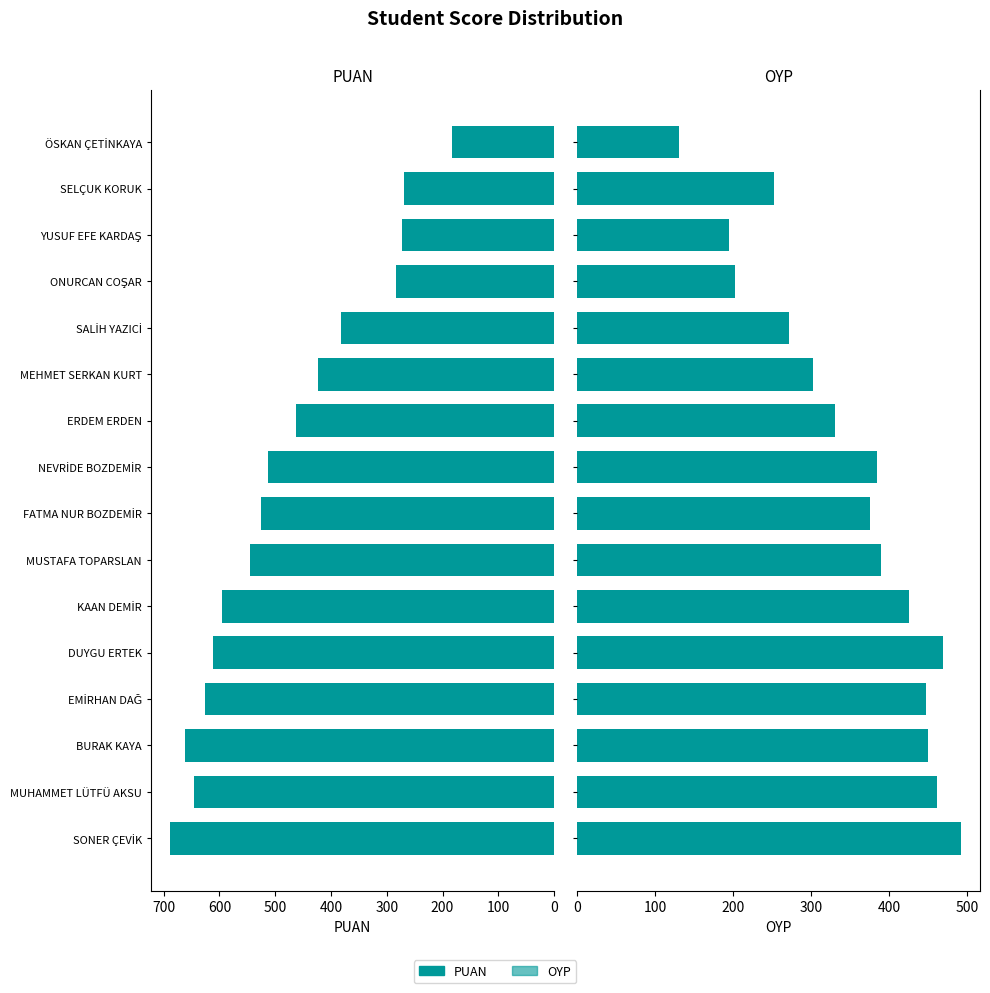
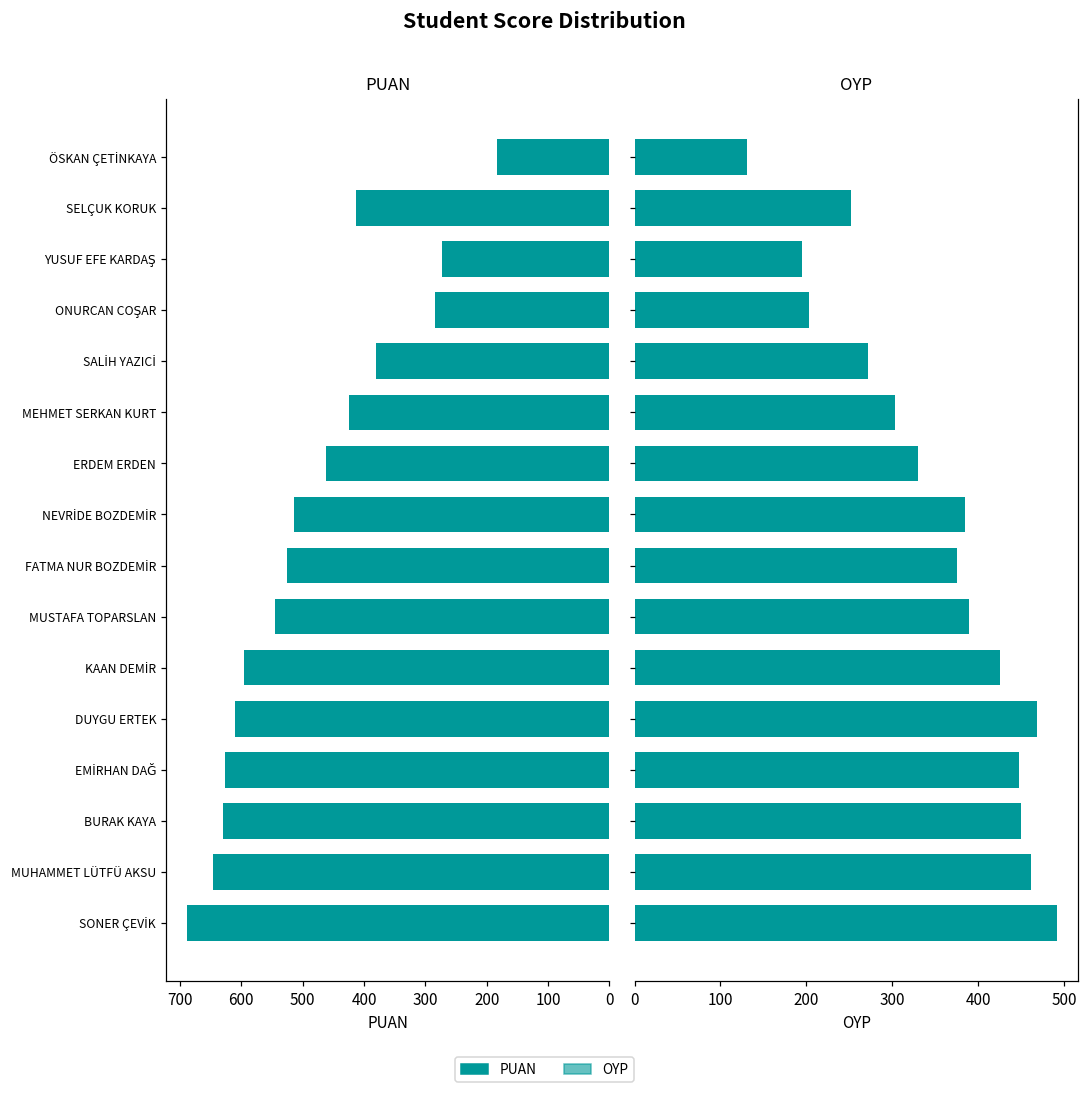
  {
    "PUAN": {
      "ÖSKAN ÇETİNKAYA": 180,
-     "SELÇUK KORUK": 270,
+     "SELÇUK KORUK": 410,
      "YUSUF EFE KARDAŞ": 270,
      "ONURCAN COŞAR": 280,
      "SALİH YAZICİ": 380,
      "MEHMET SERKAN KURT": 420,
      "ERDEM ERDEN": 460,
      "NEVRİDE BOZDEMİR": 510,
      "FATMA NUR BOZDEMİR": 530,
      "MUSTAFA TOPARSLAN": 540,
      "KAAN DEMİR": 600,
      "DUYGU ERTEK": 610,
      "EMİRHAN DAĞ": 630,
-     "BURAK KAYA": 660,
+     "BURAK KAYA": 630,
      "MUHAMMET LÜTFÜ AKSU": 650,
      "SONER ÇEVİK": 690
    }
  }
